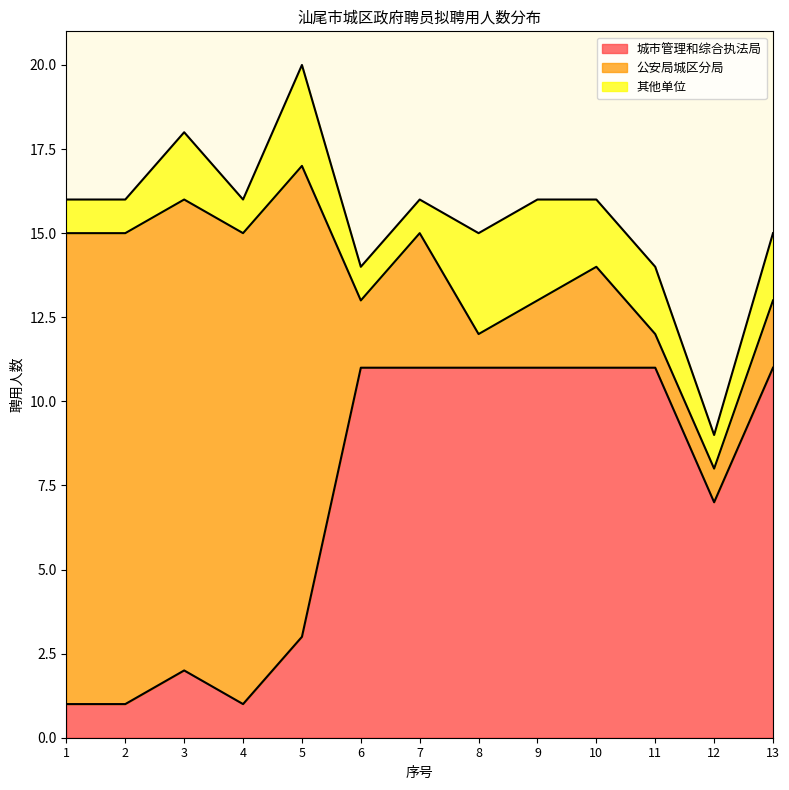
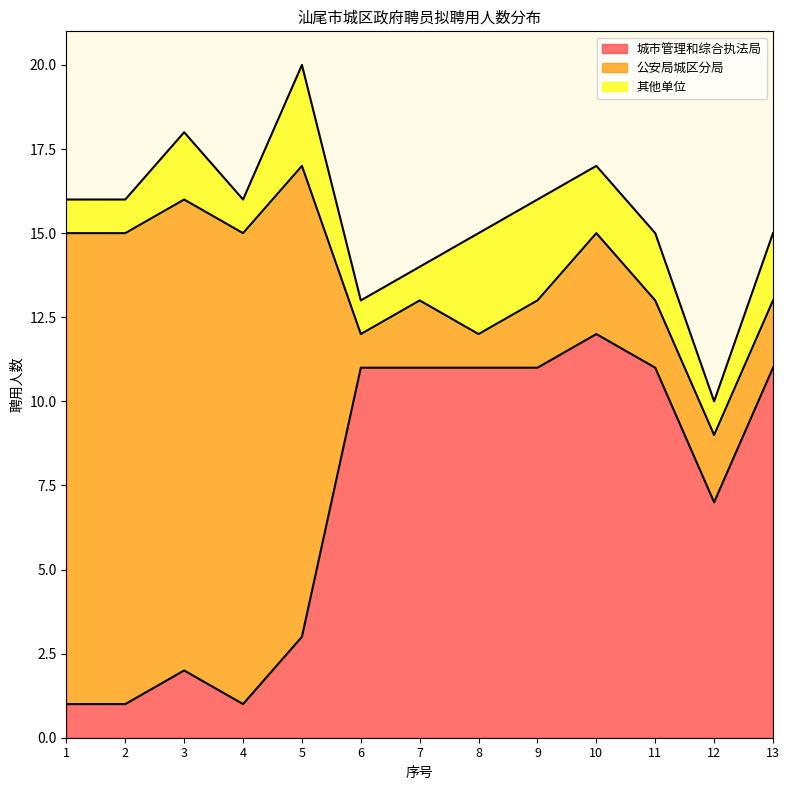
  {
    "城市管理和综合执法局": {
      "1": 1,
      "2": 1,
      "3": 2,
      "4": 1,
      "5": 3,
      "6": 11,
      "7": 11,
      "8": 11,
      "9": 11,
-     "10": 11,
+     "10": 12,
      "11": 11,
      "12": 7,
      "13": 11
    },
    "公安局城区分局": {
      "1": 14,
      "2": 14,
      "3": 14,
      "4": 14,
      "5": 14,
-     "6": 2,
-     "7": 4,
+     "6": 1,
+     "7": 2,
      "8": 1,
      "9": 2,
      "10": 3,
-     "11": 1,
-     "12": 1,
+     "11": 2,
+     "12": 2,
      "13": 2
    },
    "其他单位": {
      "1": 1,
      "2": 1,
      "3": 2,
      "4": 1,
      "5": 3,
      "6": 1,
      "7": 1,
      "8": 3,
      "9": 3,
      "10": 2,
      "11": 2,
      "12": 1,
      "13": 2
    }
  }
